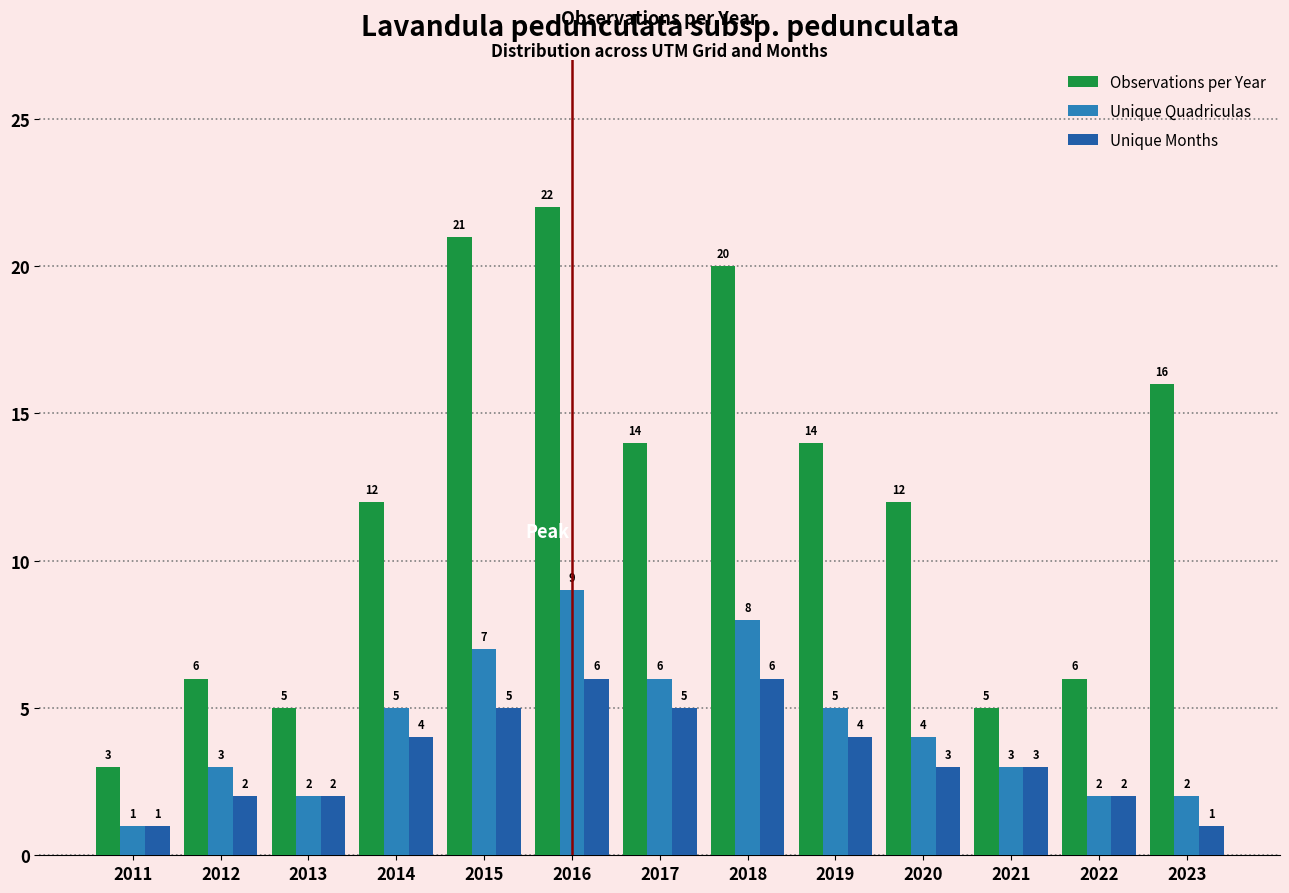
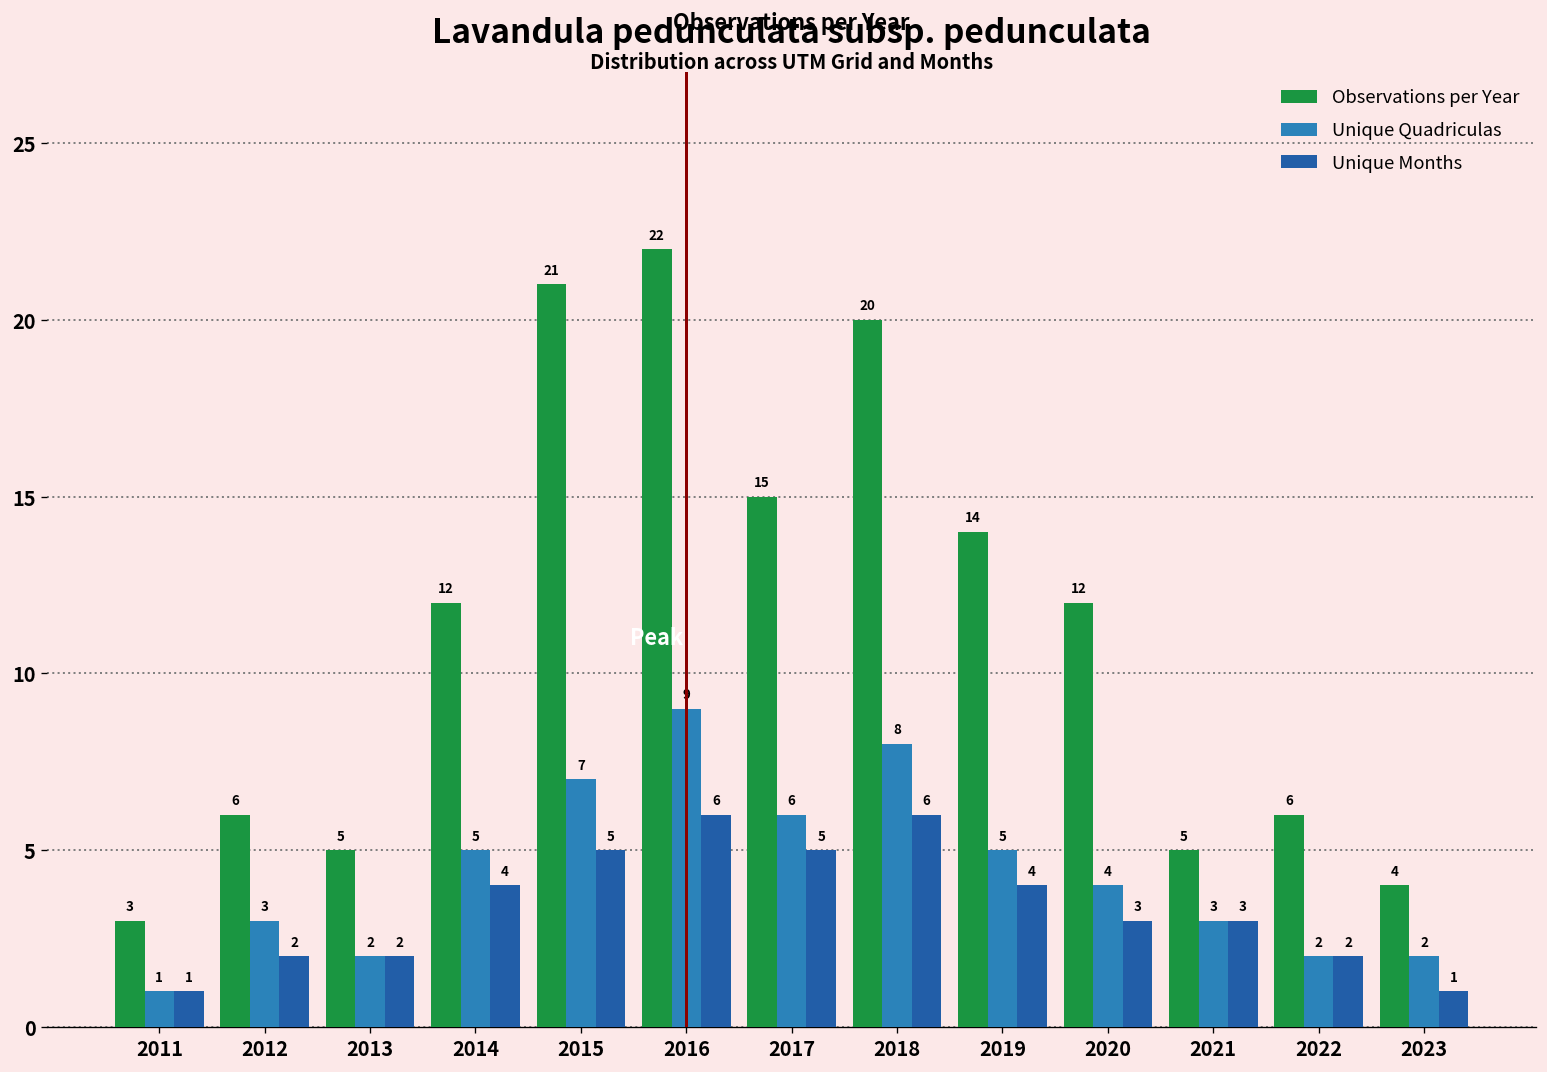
  {
    "Observations per Year": {
      "2011": 3,
      "2012": 6,
      "2013": 5,
      "2014": 12,
      "2015": 21,
      "2016": 22,
-     "2017": 14,
+     "2017": 15,
      "2018": 20,
      "2019": 14,
      "2020": 12,
      "2021": 5,
      "2022": 6,
-     "2023": 16
+     "2023": 4
    }
  }
